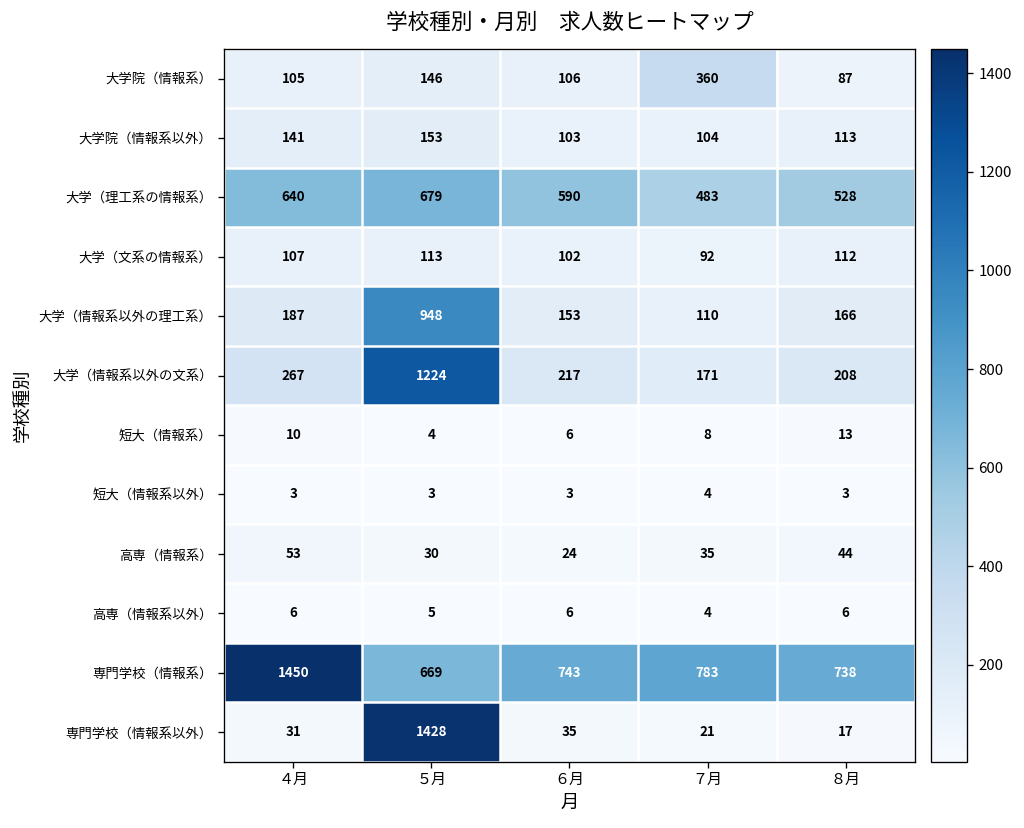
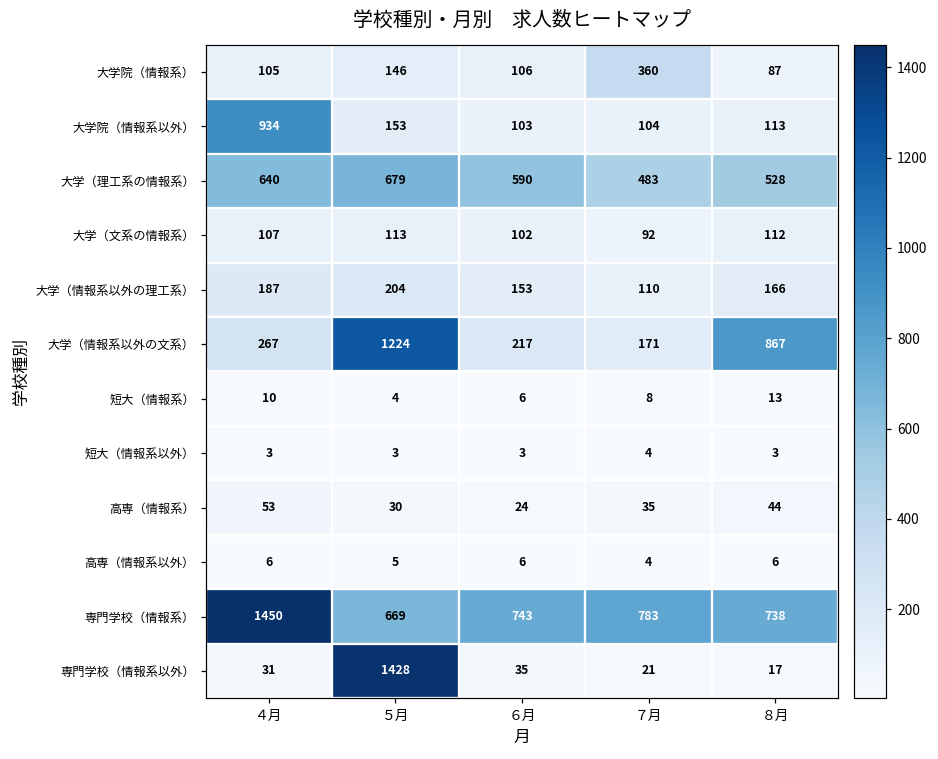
  {
    "大学院（情報系）": {
      "４月": 105,
      "５月": 146,
      "６月": 106,
      "７月": 360,
      "８月": 87
    },
    "大学院（情報系以外）": {
-     "４月": 141,
+     "４月": 934,
      "５月": 153,
      "６月": 103,
      "７月": 104,
      "８月": 113
    },
    "大学（理工系の情報系）": {
      "４月": 640,
      "５月": 679,
      "６月": 590,
      "７月": 483,
      "８月": 528
    },
    "大学（文系の情報系）": {
      "４月": 107,
      "５月": 113,
      "６月": 102,
      "７月": 92,
      "８月": 112
    },
    "大学（情報系以外の理工系）": {
      "４月": 187,
-     "５月": 948,
+     "５月": 204,
      "６月": 153,
      "７月": 110,
      "８月": 166
    },
    "大学（情報系以外の文系）": {
      "４月": 267,
      "５月": 1224,
      "６月": 217,
      "７月": 171,
-     "８月": 208
+     "８月": 867
    },
    "短大（情報系）": {
      "４月": 10,
      "５月": 4,
      "６月": 6,
      "７月": 8,
      "８月": 13
    },
    "短大（情報系以外）": {
      "４月": 3,
      "５月": 3,
      "６月": 3,
      "７月": 4,
      "８月": 3
    },
    "高専（情報系）": {
      "４月": 53,
      "５月": 30,
      "６月": 24,
      "７月": 35,
      "８月": 44
    },
    "高専（情報系以外）": {
      "４月": 6,
      "５月": 5,
      "６月": 6,
      "７月": 4,
      "８月": 6
    },
    "専門学校（情報系）": {
      "４月": 1450,
      "５月": 669,
      "６月": 743,
      "７月": 783,
      "８月": 738
    },
    "専門学校（情報系以外）": {
      "４月": 31,
      "５月": 1428,
      "６月": 35,
      "７月": 21,
      "８月": 17
    }
  }
